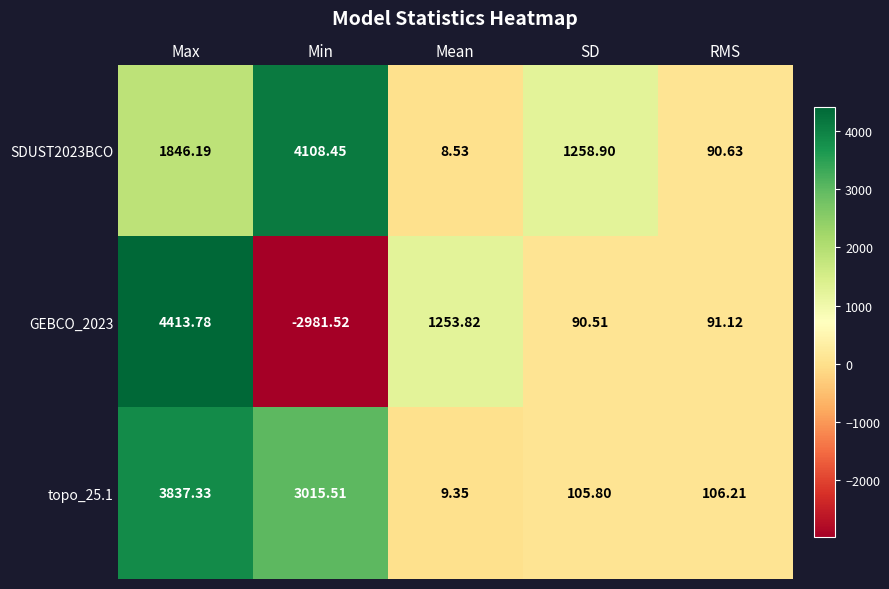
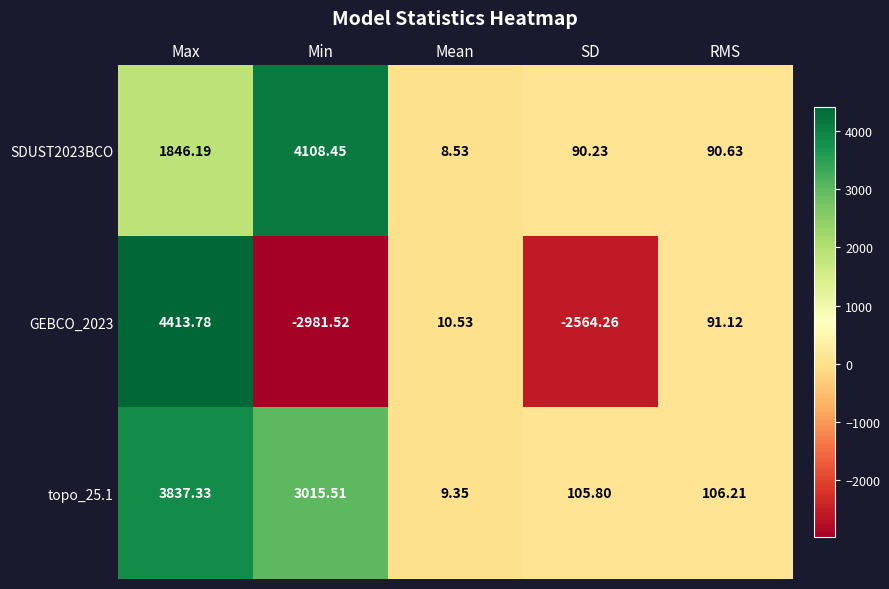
  {
    "SDUST2023BCO": {
      "Max": 1846.19,
      "Min": 4108.45,
      "Mean": 8.53,
-     "SD": 1258.90,
+     "SD": 90.23,
      "RMS": 90.63
    },
    "GEBCO_2023": {
      "Max": 4413.78,
      "Min": -2981.52,
-     "Mean": 1253.82,
-     "SD": 90.51,
+     "Mean": 10.53,
+     "SD": -2564.26,
      "RMS": 91.12
    },
    "topo_25.1": {
      "Max": 3837.33,
      "Min": 3015.51,
      "Mean": 9.35,
      "SD": 105.80,
      "RMS": 106.21
    }
  }
